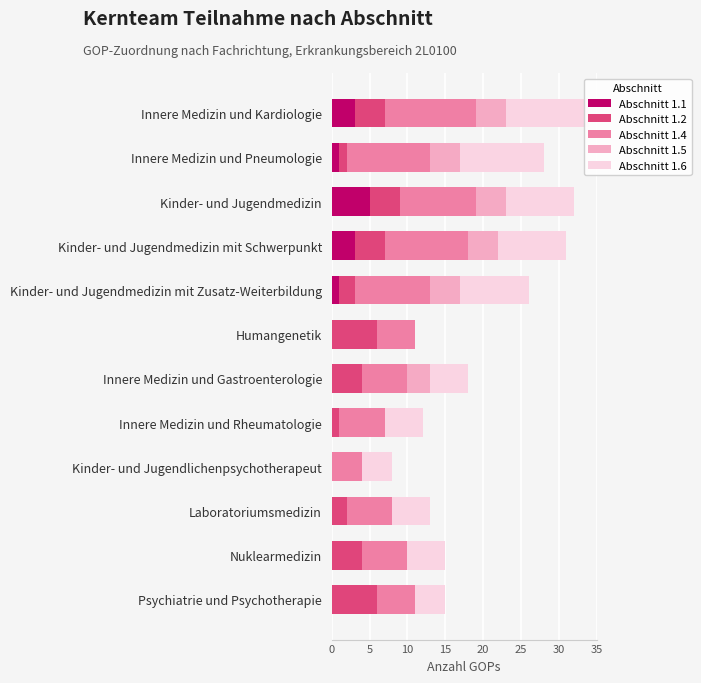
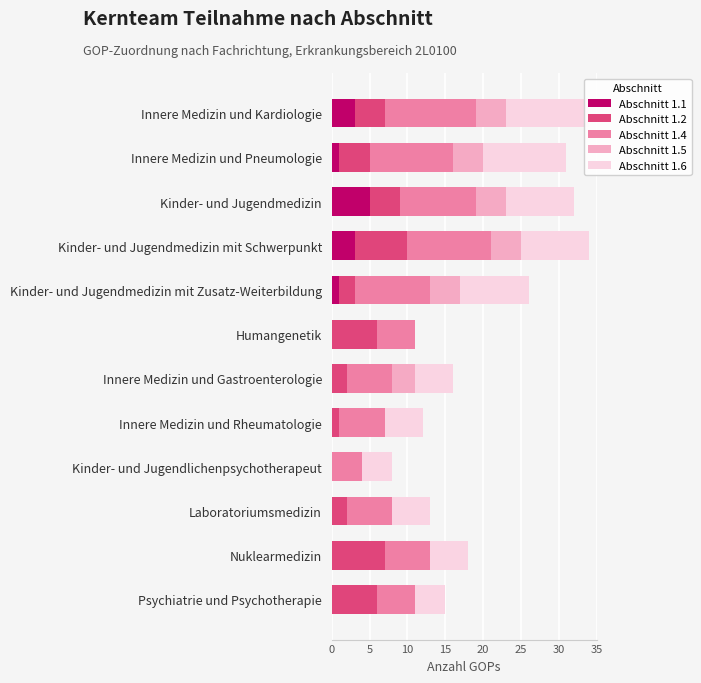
  {
    "Abschnitt 1.1": {
      "Innere Medizin und Kardiologie": 3,
      "Innere Medizin und Pneumologie": 1,
      "Kinder- und Jugendmedizin": 5,
      "Kinder- und Jugendmedizin mit Schwerpunkt": 3,
      "Kinder- und Jugendmedizin mit Zusatz-Weiterbildung": 1,
      "Humangenetik": 0,
      "Innere Medizin und Gastroenterologie": 0,
      "Innere Medizin und Rheumatologie": 0,
      "Kinder- und Jugendlichenpsychotherapeut": 0,
      "Laboratoriumsmedizin": 0,
      "Nuklearmedizin": 0,
      "Psychiatrie und Psychotherapie": 0
    },
    "Abschnitt 1.2": {
-     "Innere Medizin und Pneumologie": 1,
-     "Kinder- und Jugendmedizin mit Schwerpunkt": 4,
-     "Innere Medizin und Gastroenterologie": 4,
-     "Nuklearmedizin": 4
+     "Innere Medizin und Pneumologie": 4,
+     "Kinder- und Jugendmedizin mit Schwerpunkt": 7,
+     "Innere Medizin und Gastroenterologie": 2,
+     "Nuklearmedizin": 7
    }
  }
